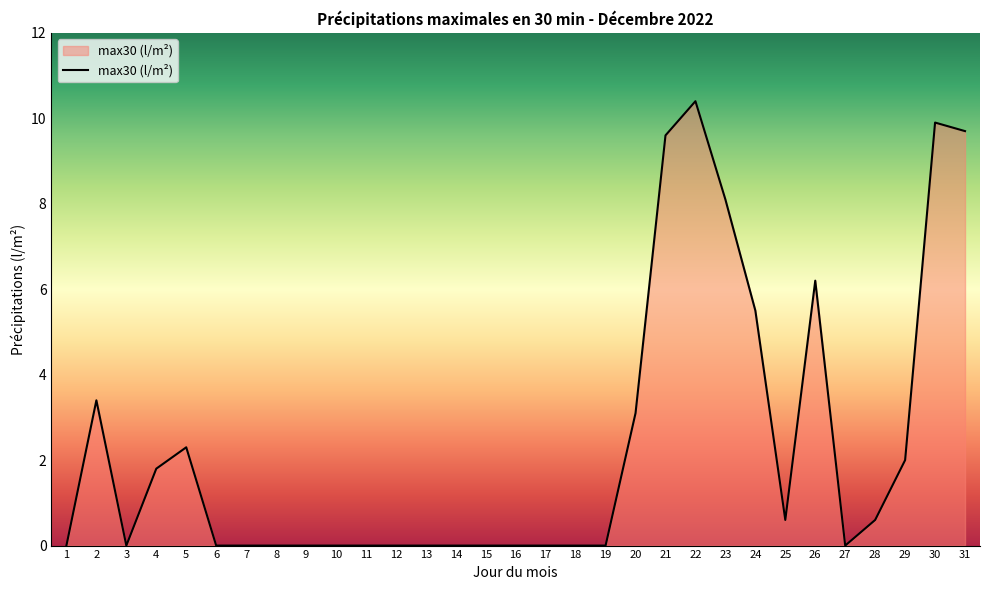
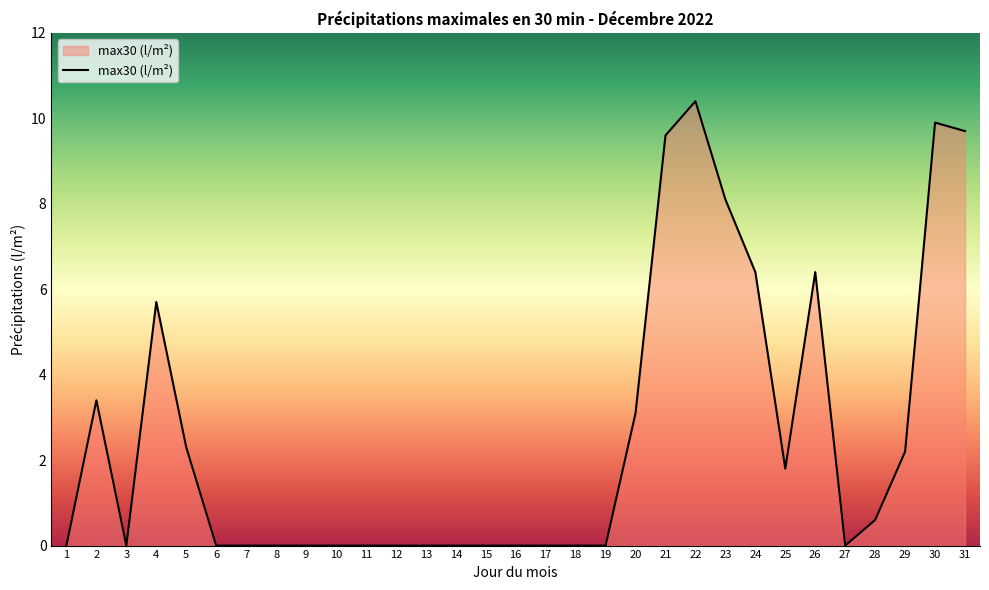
  {
    "1": 0.0,
    "2": 3.4,
    "3": 0.0,
-   "4": 1.8,
+   "4": 5.7,
    "5": 2.3,
    "6": 0.0,
    "7": 0.0,
    "8": 0.0,
    "9": 0.0,
    "10": 0.0,
    "11": 0.0,
    "12": 0.0,
    "13": 0.0,
    "14": 0.0,
    "15": 0.0,
    "16": 0.0,
    "17": 0.0,
    "18": 0.0,
    "19": 0.0,
    "20": 3.1,
    "21": 9.6,
    "22": 10.4,
    "23": 8.1,
-   "24": 5.5,
-   "25": 0.6,
-   "26": 6.2,
+   "24": 6.4,
+   "25": 1.8,
+   "26": 6.4,
    "27": 0.0,
    "28": 0.6,
-   "29": 2.0,
+   "29": 2.2,
    "30": 9.9,
    "31": 9.7
  }
